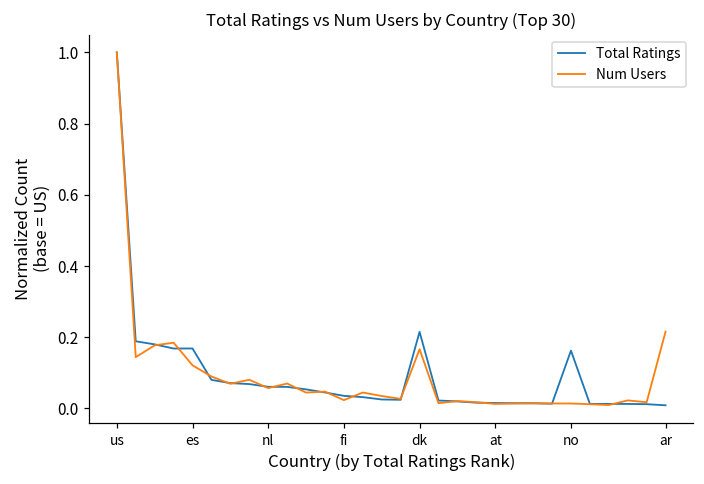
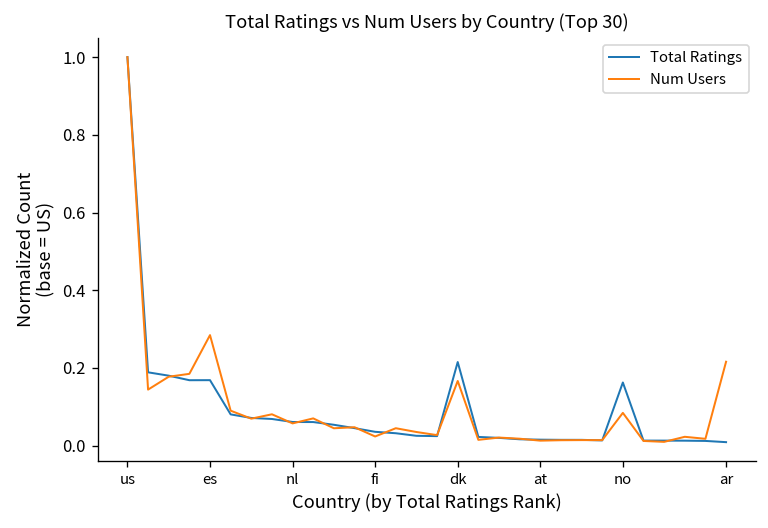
  {
    "Total Ratings": {
      "es": 0.17,
      "fi": 0.04,
      "dk": 0.22,
      "no": 0.16,
      "ar": 0.01
    },
    "Num Users": {
-     "es": 0.12,
+     "es": 0.28,
      "fi": 0.02,
      "dk": 0.17,
-     "no": 0.01,
+     "no": 0.08,
      "ar": 0.22
    }
  }
